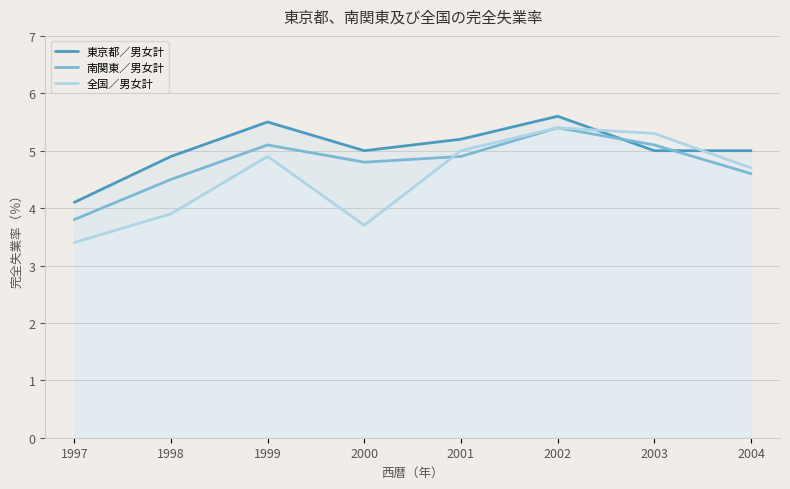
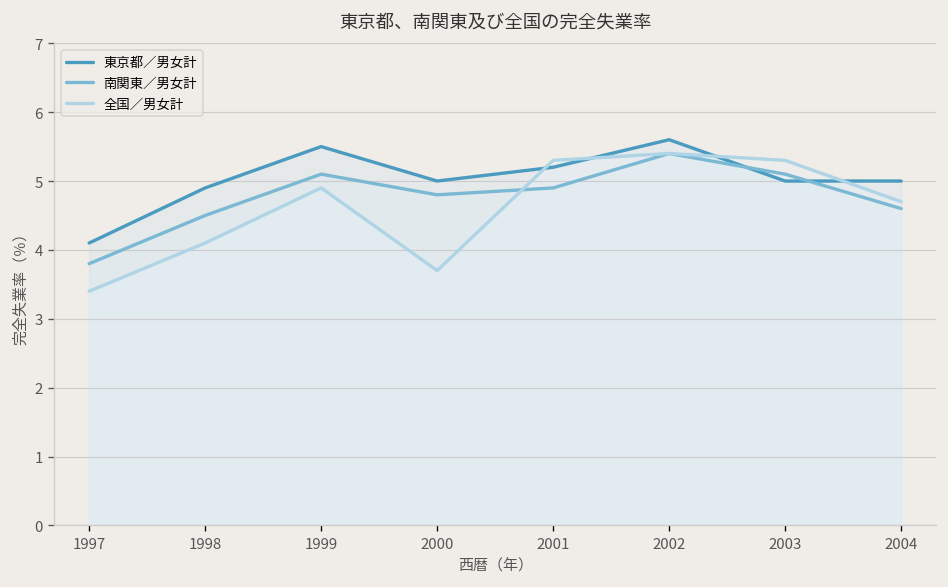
  {
    "全国／男女計": {
      "1997": 3.4,
-     "1998": 3.9,
+     "1998": 4.1,
      "1999": 4.9,
      "2000": 3.7,
-     "2001": 5.0,
+     "2001": 5.3,
      "2003": 5.3,
      "2004": 4.7
    }
  }
